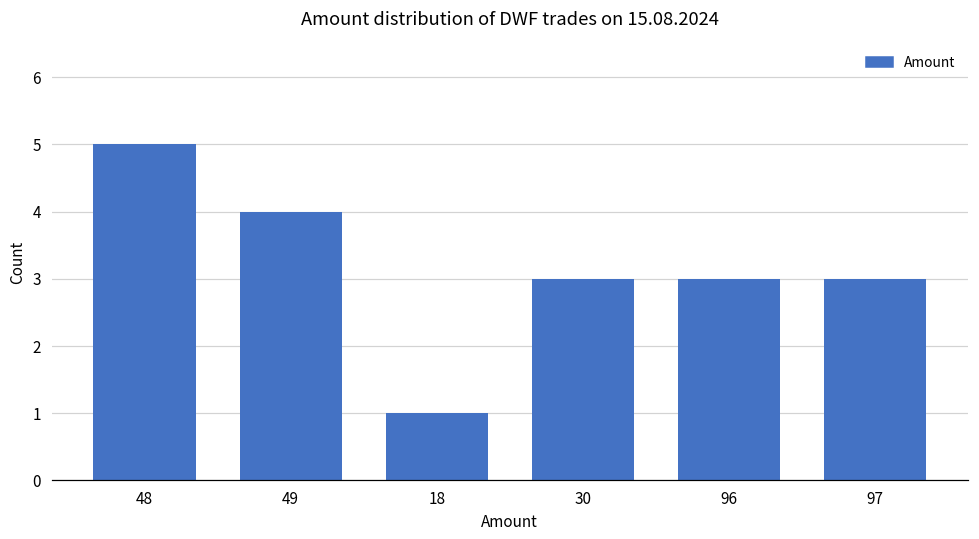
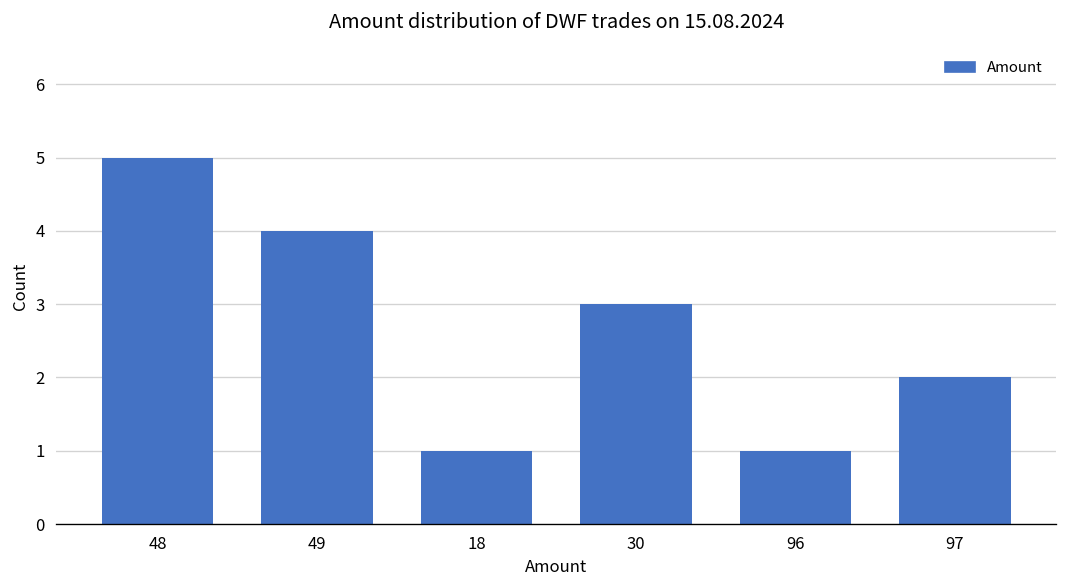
  {
    "48": 5,
    "49": 4,
    "18": 1,
    "30": 3,
-   "96": 3,
-   "97": 3
+   "96": 1,
+   "97": 2
  }
